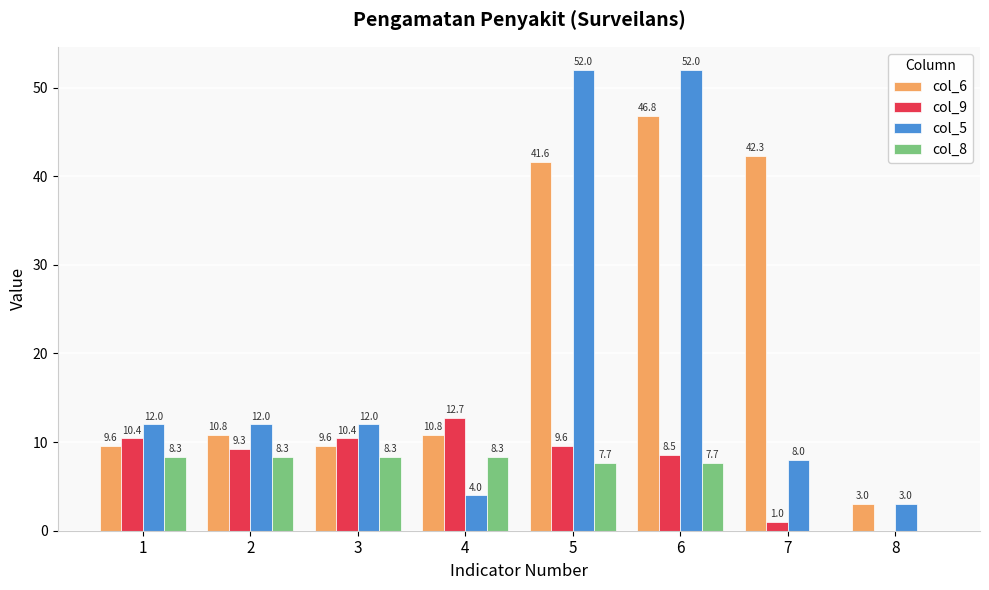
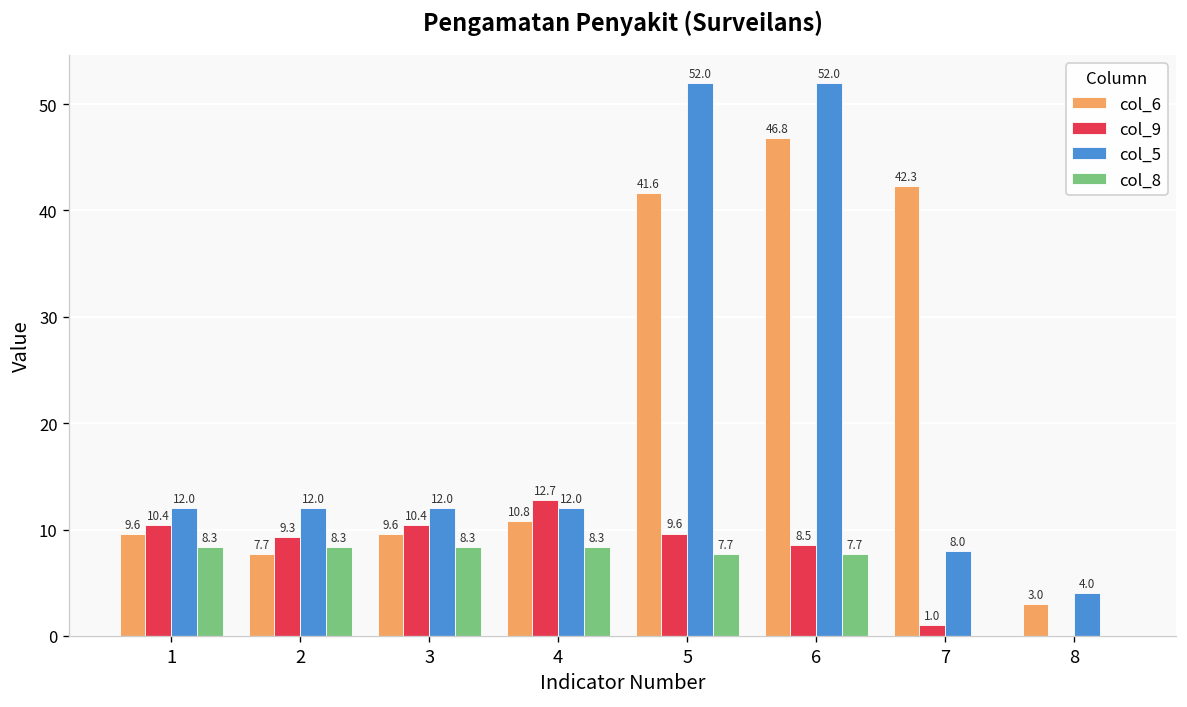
  {
    "col_6": {
      "1": 9.6,
-     "2": 10.8,
+     "2": 7.7,
      "3": 9.6,
      "4": 10.8,
      "5": 41.6,
      "6": 46.8,
      "7": 42.3,
      "8": 3.0
    },
    "col_9": {
      "1": 10.4,
      "2": 9.3,
      "3": 10.4,
      "4": 12.7,
      "5": 9.6,
      "6": 8.5,
      "7": 1.0
    },
    "col_5": {
      "1": 12.0,
      "2": 12.0,
      "3": 12.0,
-     "4": 4.0,
+     "4": 12.0,
      "5": 52.0,
      "6": 52.0,
      "7": 8.0,
-     "8": 3.0
+     "8": 4.0
    },
    "col_8": {
      "1": 8.3,
      "2": 8.3,
      "3": 8.3,
      "4": 8.3,
      "5": 7.7,
      "6": 7.7
    }
  }
